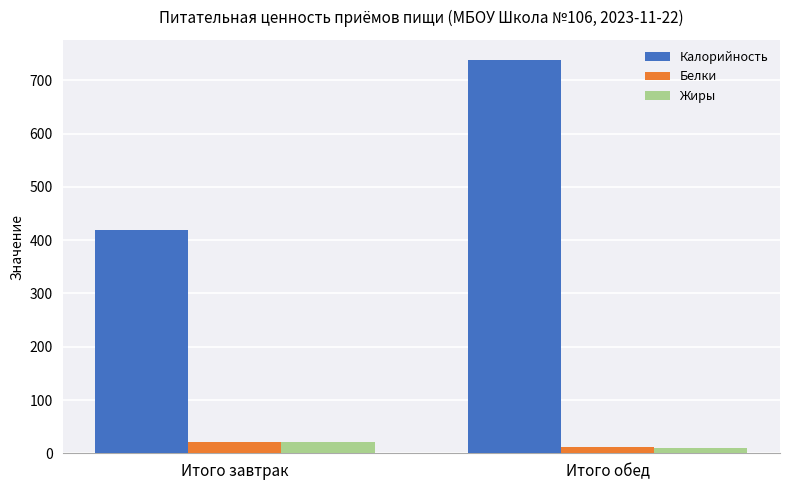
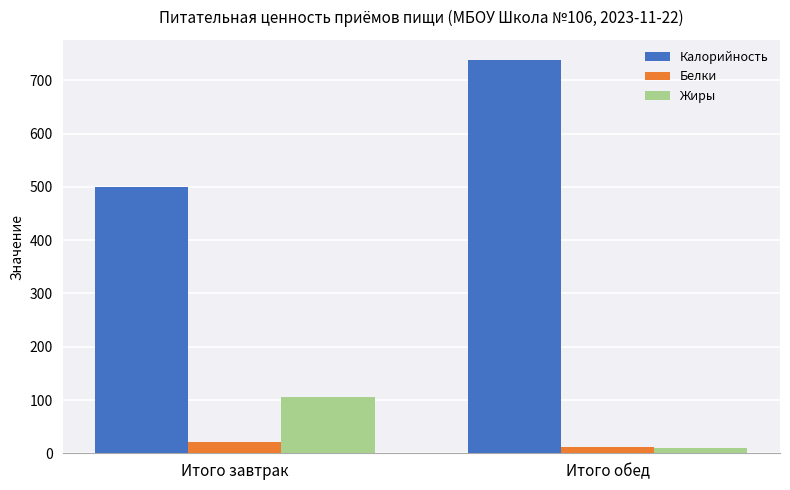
  {
    "Калорийность": {
-     "Итого завтрак": 420,
+     "Итого завтрак": 500,
      "Итого обед": 740
    },
    "Белки": {
      "Итого завтрак": 20,
      "Итого обед": 10
    },
    "Жиры": {
-     "Итого завтрак": 20,
+     "Итого завтрак": 110,
      "Итого обед": 10
    }
  }
